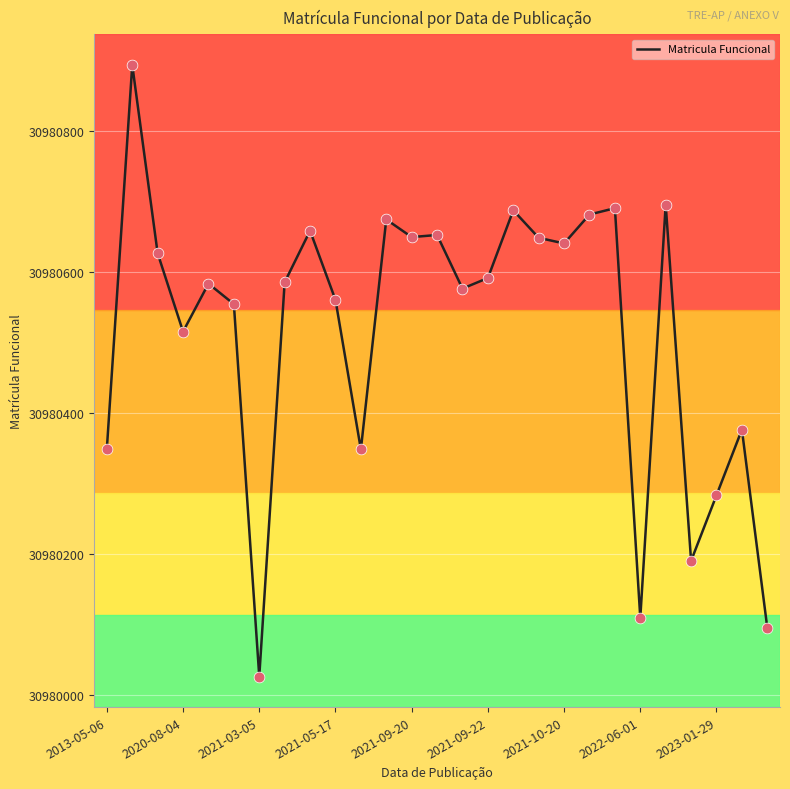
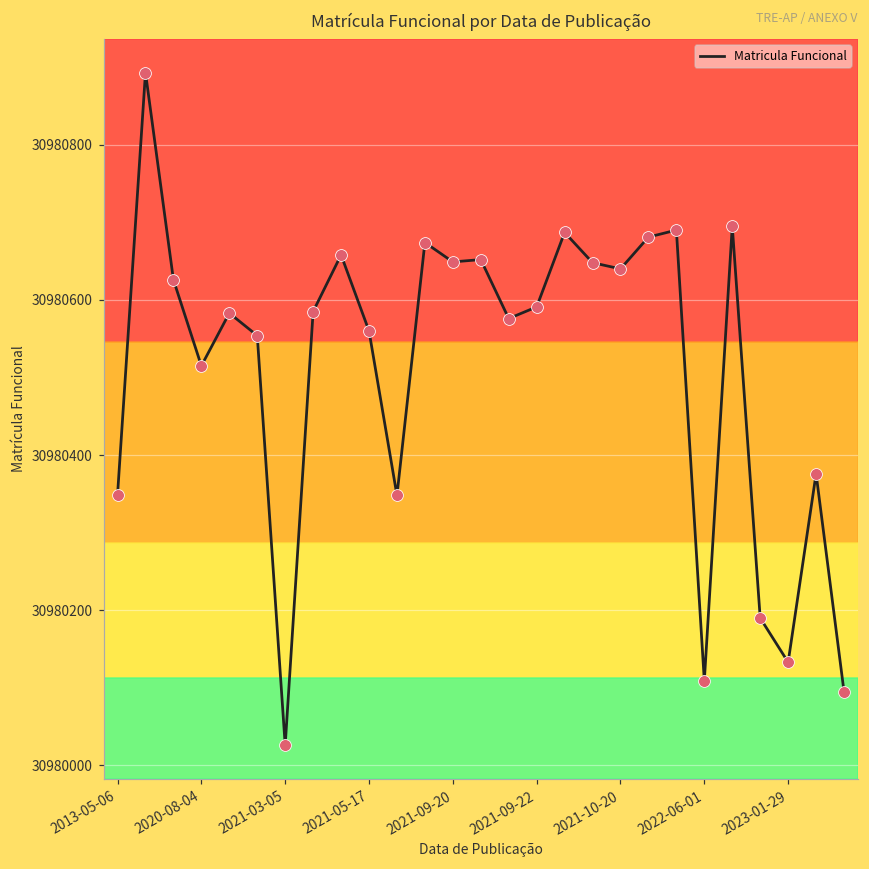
  {
    "2021-05-17": 30980560,
    "2022-06-01": 30980110,
-   "2023-01-29": 30980280
+   "2023-01-29": 30980130
  }
